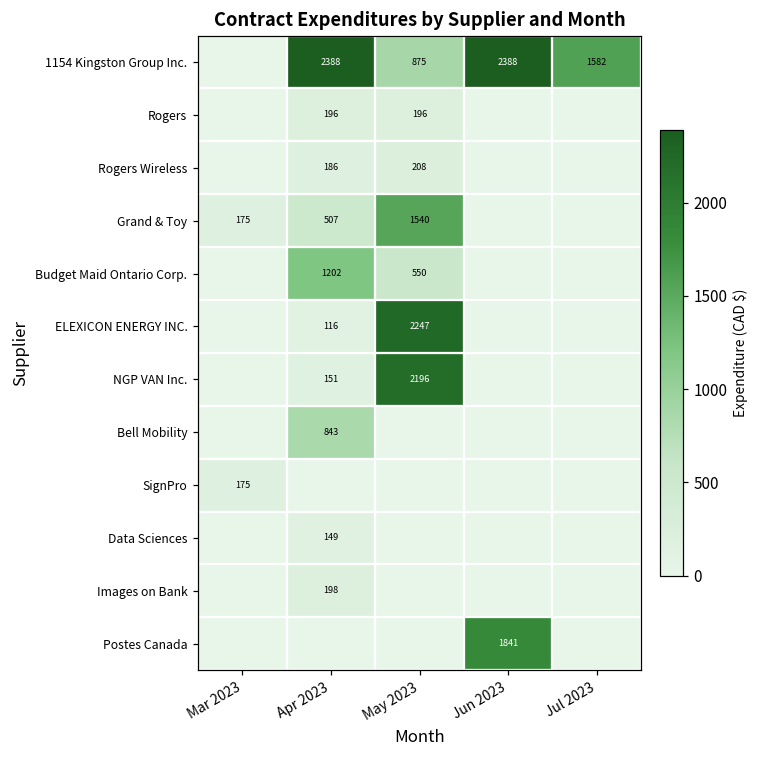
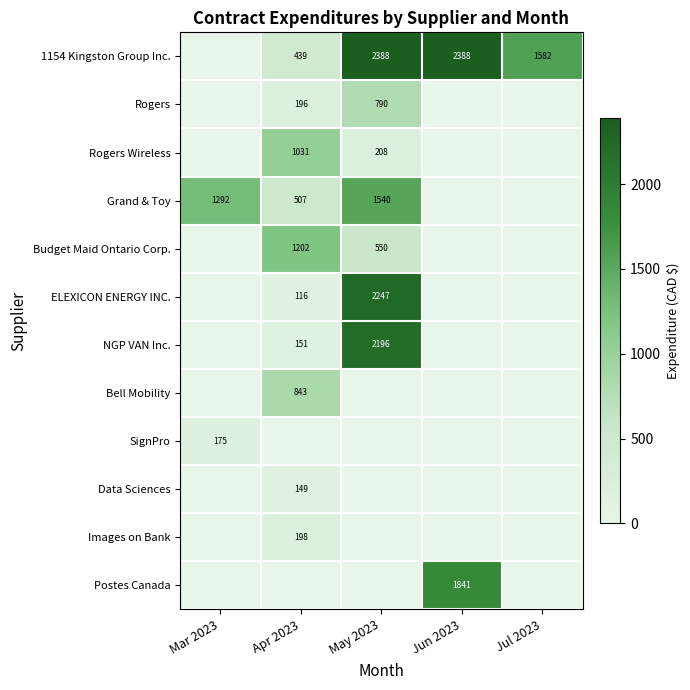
  {
    "1154 Kingston Group Inc.": {
-     "Apr 2023": 2388,
-     "May 2023": 875,
+     "Apr 2023": 439,
+     "May 2023": 2388,
      "Jun 2023": 2388,
      "Jul 2023": 1582
    },
    "Rogers": {
      "Apr 2023": 196,
-     "May 2023": 196
+     "May 2023": 790
    },
    "Rogers Wireless": {
-     "Apr 2023": 186,
+     "Apr 2023": 1031,
      "May 2023": 208
    },
    "Grand & Toy": {
-     "Mar 2023": 175,
+     "Mar 2023": 1292,
      "Apr 2023": 507,
      "May 2023": 1540
    },
    "Budget Maid Ontario Corp.": {
      "Apr 2023": 1202,
      "May 2023": 550
    },
    "ELEXICON ENERGY INC.": {
      "Apr 2023": 116,
      "May 2023": 2247
    },
    "NGP VAN Inc.": {
      "Apr 2023": 151,
      "May 2023": 2196
    },
    "Bell Mobility": {
      "Apr 2023": 843
    },
    "SignPro": {
      "Mar 2023": 175
    },
    "Data Sciences": {
      "Apr 2023": 149
    },
    "Images on Bank": {
      "Apr 2023": 198
    },
    "Postes Canada": {
      "Jun 2023": 1841
    }
  }
